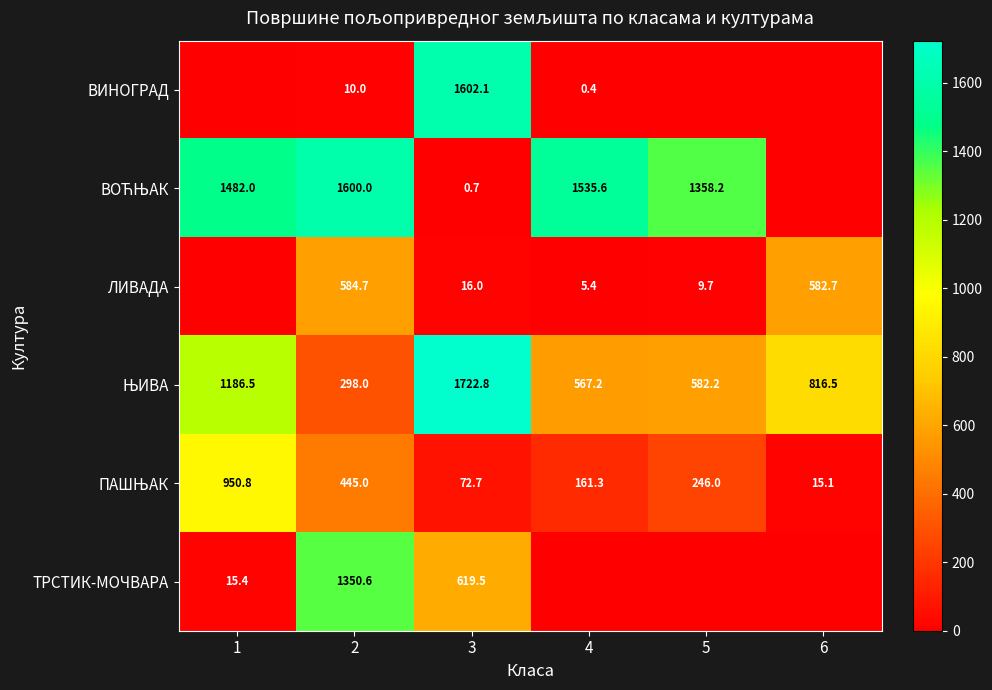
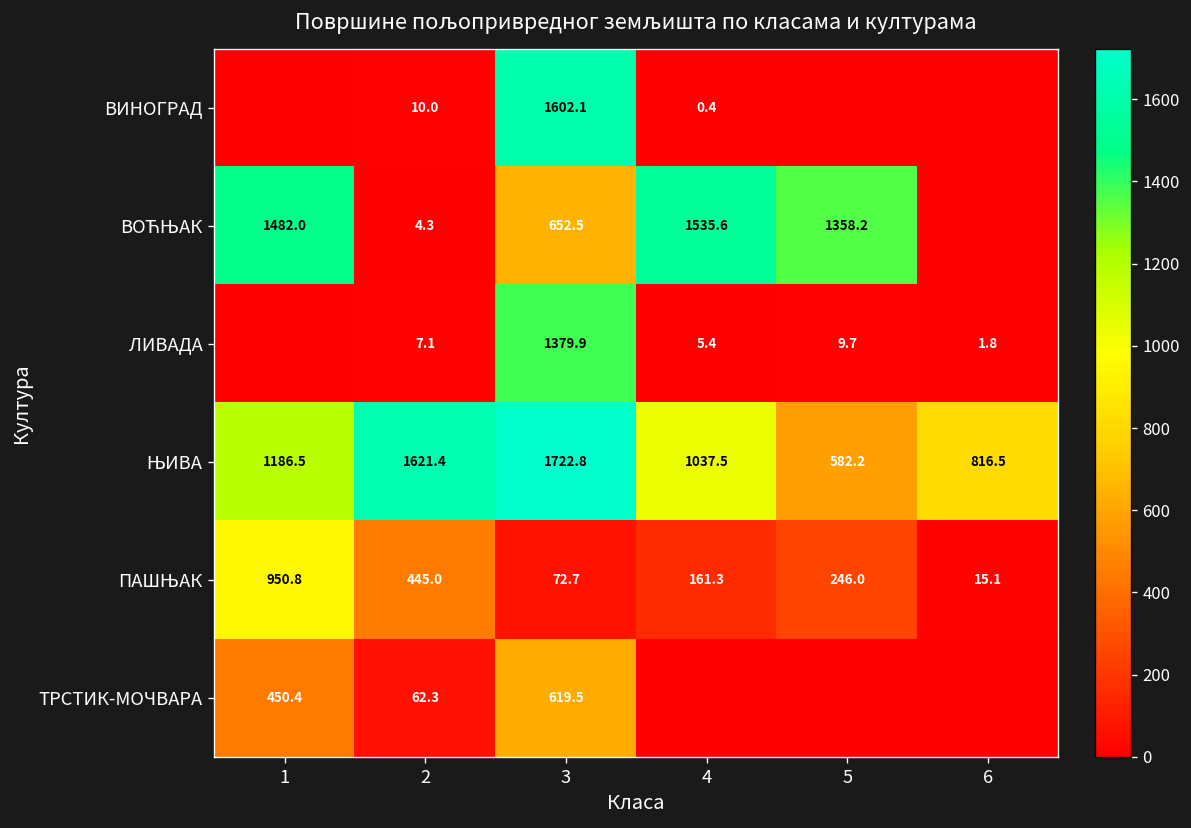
  {
    "ВИНОГРАД": {
      "2": 10.0,
      "3": 1602.1,
      "4": 0.4
    },
    "ВОЋЊАК": {
      "1": 1482.0,
-     "2": 1600.0,
-     "3": 0.7,
+     "2": 4.3,
+     "3": 652.5,
      "4": 1535.6,
      "5": 1358.2
    },
    "ЛИВАДА": {
-     "2": 584.7,
-     "3": 16.0,
+     "2": 7.1,
+     "3": 1379.9,
      "4": 5.4,
      "5": 9.7,
-     "6": 582.7
+     "6": 1.8
    },
    "ЊИВА": {
      "1": 1186.5,
-     "2": 298.0,
+     "2": 1621.4,
      "3": 1722.8,
-     "4": 567.2,
+     "4": 1037.5,
      "5": 582.2,
      "6": 816.5
    },
    "ПАШЊАК": {
      "1": 950.8,
      "2": 445.0,
      "3": 72.7,
      "4": 161.3,
      "5": 246.0,
      "6": 15.1
    },
    "ТРСТИК-МОЧВАРА": {
-     "1": 15.4,
-     "2": 1350.6,
+     "1": 450.4,
+     "2": 62.3,
      "3": 619.5
    }
  }
